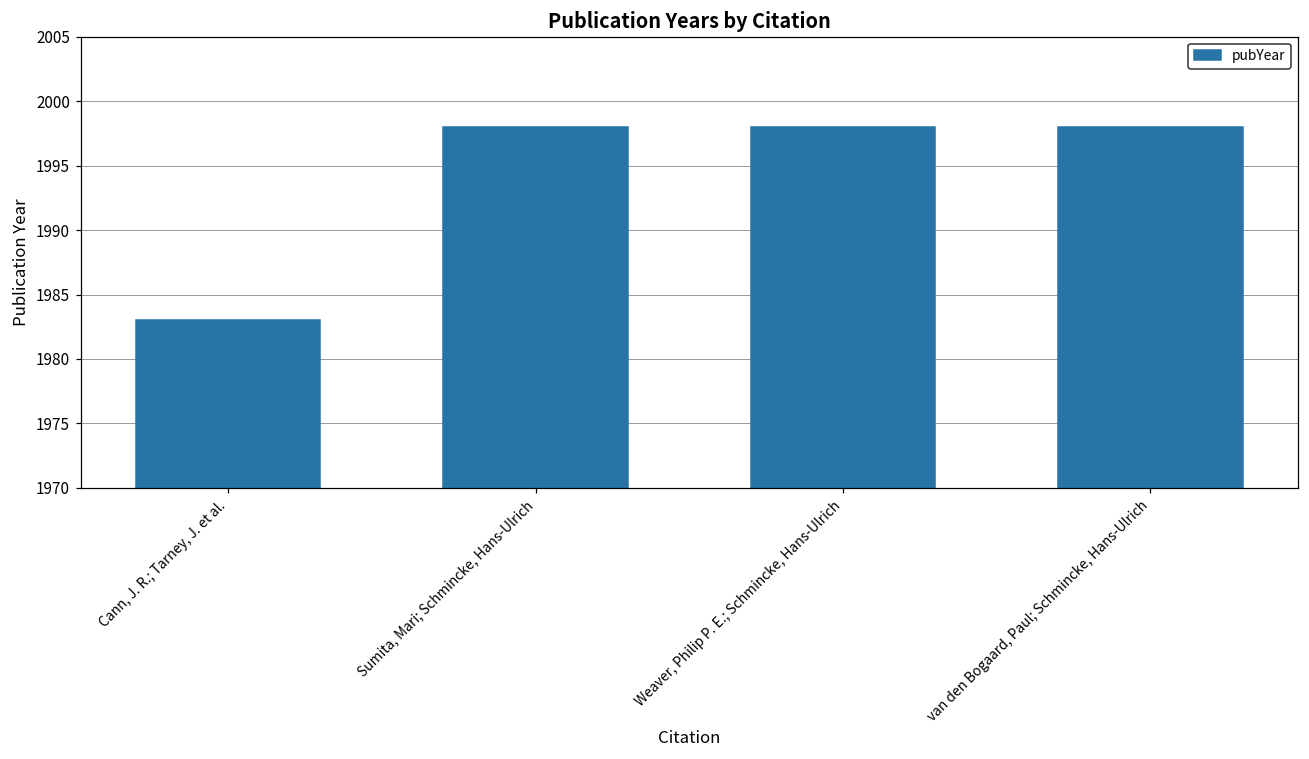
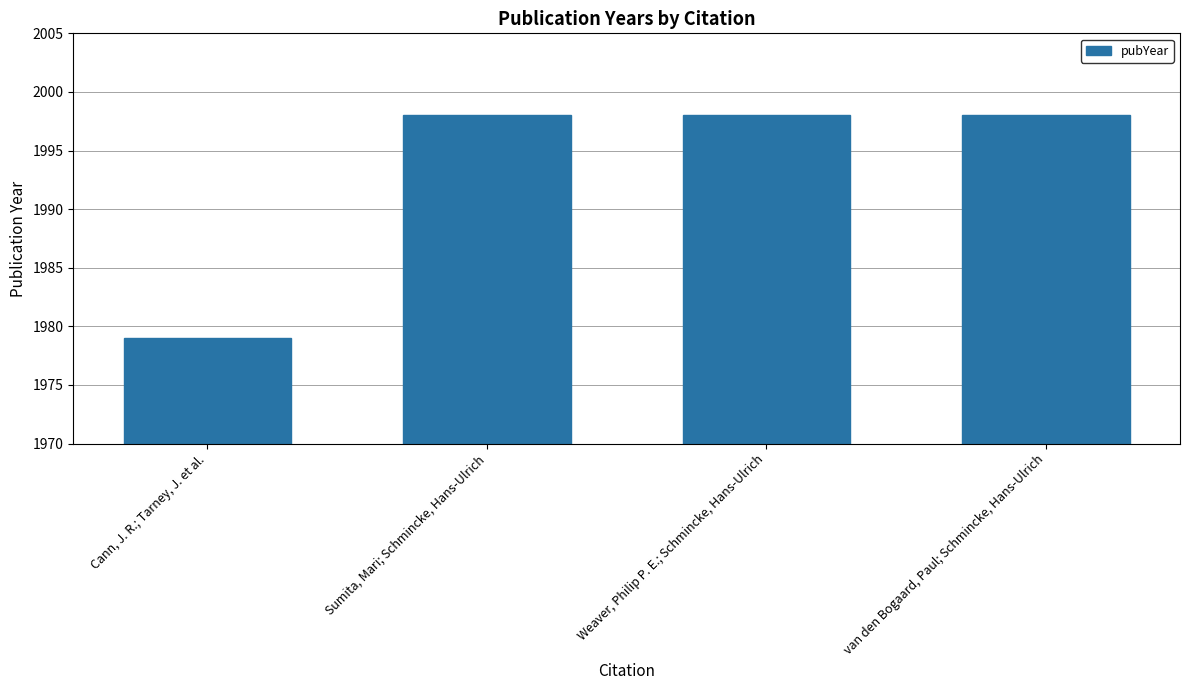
  {
-   "Cann, J. R.; Tarney, J. et al.": 1983,
+   "Cann, J. R.; Tarney, J. et al.": 1979,
    "Sumita, Mari; Schmincke, Hans-Ulrich": 1998,
    "Weaver, Philip P. E.; Schmincke, Hans-Ulrich": 1998,
    "van den Bogaard, Paul; Schmincke, Hans-Ulrich": 1998
  }
